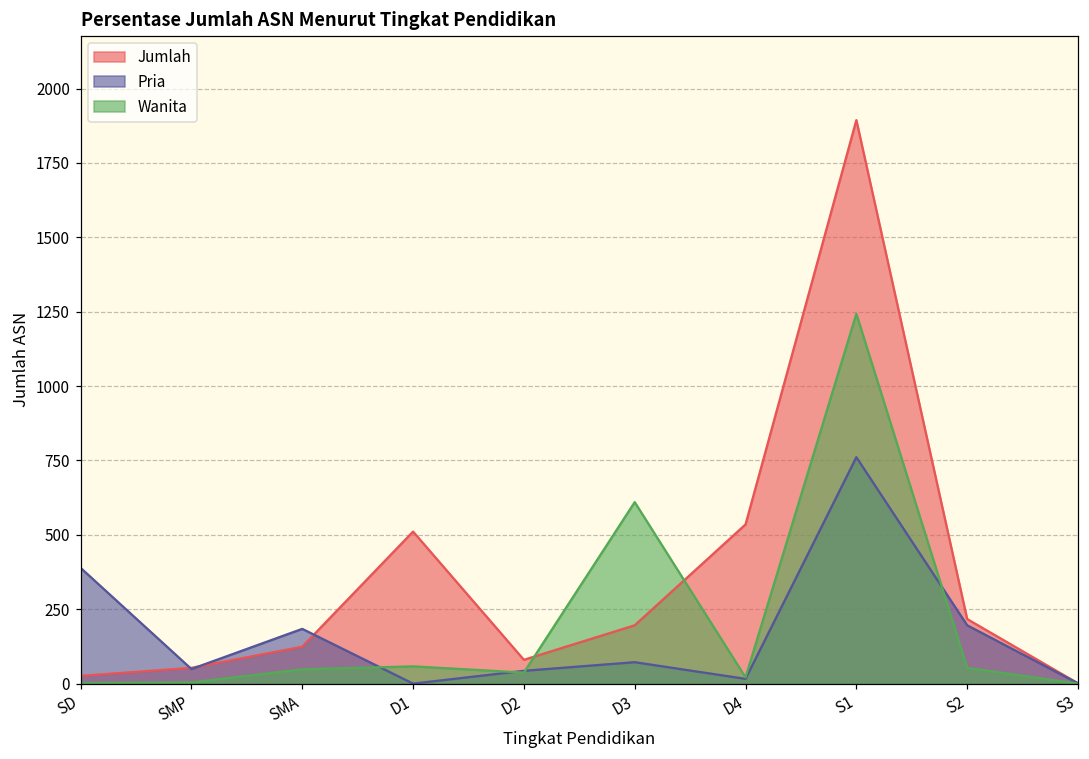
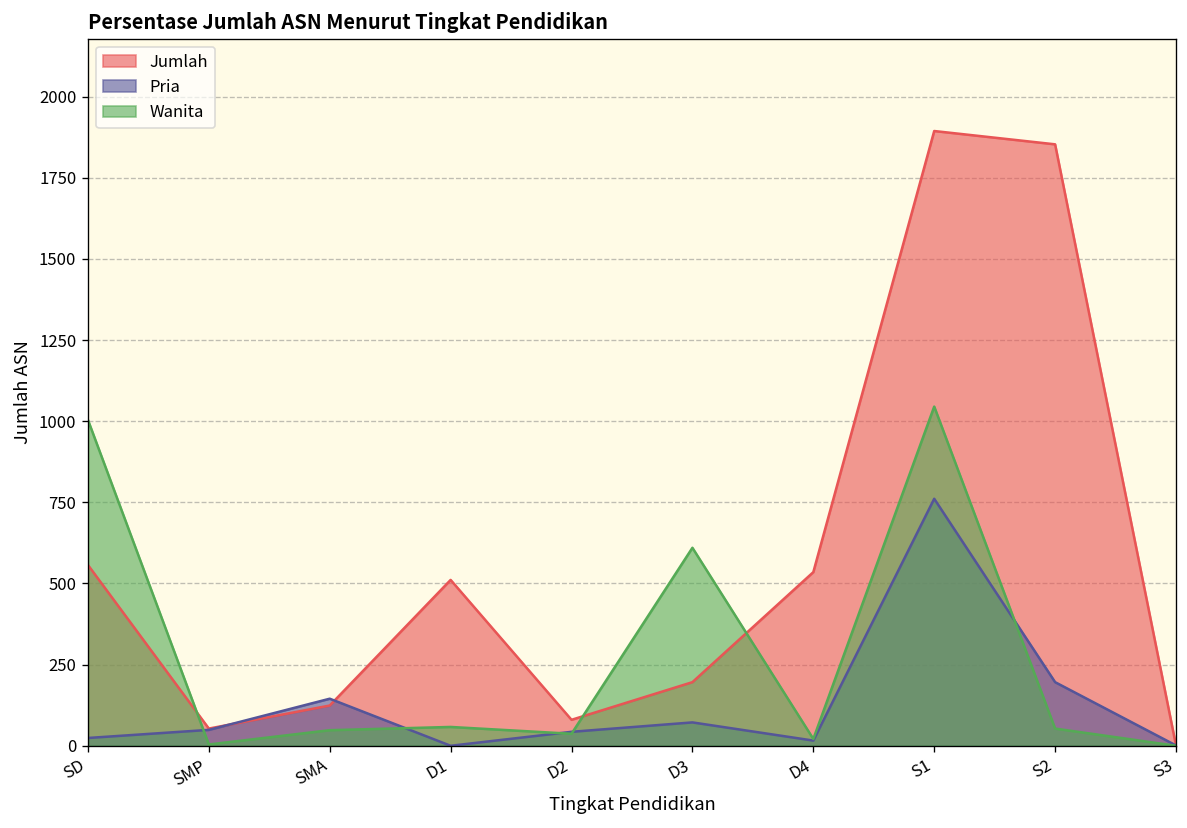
  {
    "Jumlah": {
-     "SD": 30,
+     "SD": 560,
      "SMA": 120,
      "D1": 510,
      "D2": 80,
      "D3": 200,
      "D4": 540,
      "S1": 1890,
-     "S2": 220
+     "S2": 1850
    },
    "Pria": {
-     "SD": 390,
-     "SMA": 180,
+     "SD": 20,
+     "SMA": 150,
      "D1": 0,
      "D3": 70,
      "S1": 760,
      "S2": 200
    },
    "Wanita": {
-     "SD": 0,
+     "SD": 1000,
      "SMP": 0,
      "SMA": 50,
      "D1": 60,
      "D3": 610,
-     "S1": 1240,
+     "S1": 1050,
      "S2": 50
    }
  }
